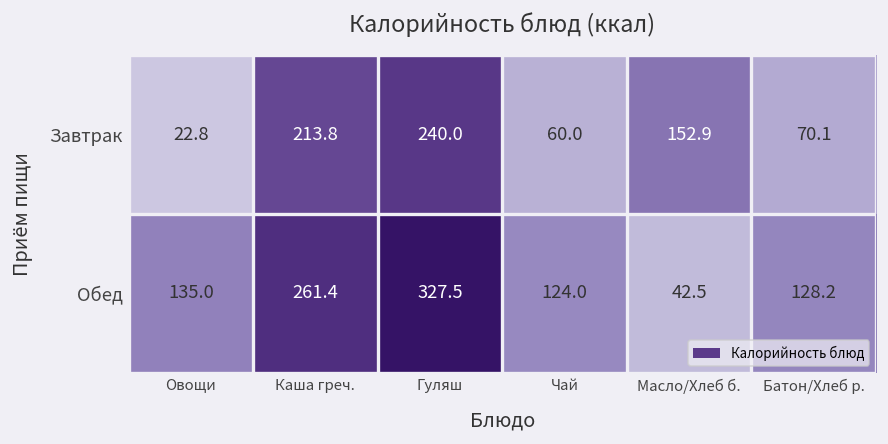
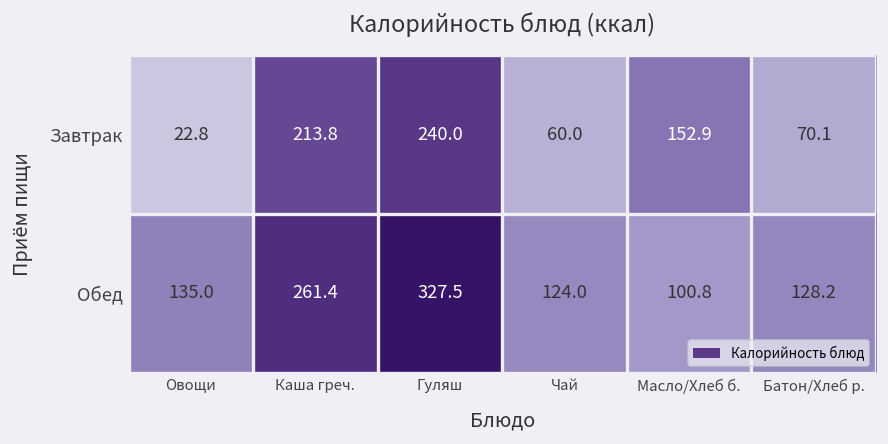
  {
    "Завтрак": {
      "Овощи": 22.8,
      "Каша греч.": 213.8,
      "Гуляш": 240.0,
      "Чай": 60.0,
      "Масло/Хлеб б.": 152.9,
      "Батон/Хлеб р.": 70.1
    },
    "Обед": {
      "Овощи": 135.0,
      "Каша греч.": 261.4,
      "Гуляш": 327.5,
      "Чай": 124.0,
-     "Масло/Хлеб б.": 42.5,
+     "Масло/Хлеб б.": 100.8,
      "Батон/Хлеб р.": 128.2
    }
  }
